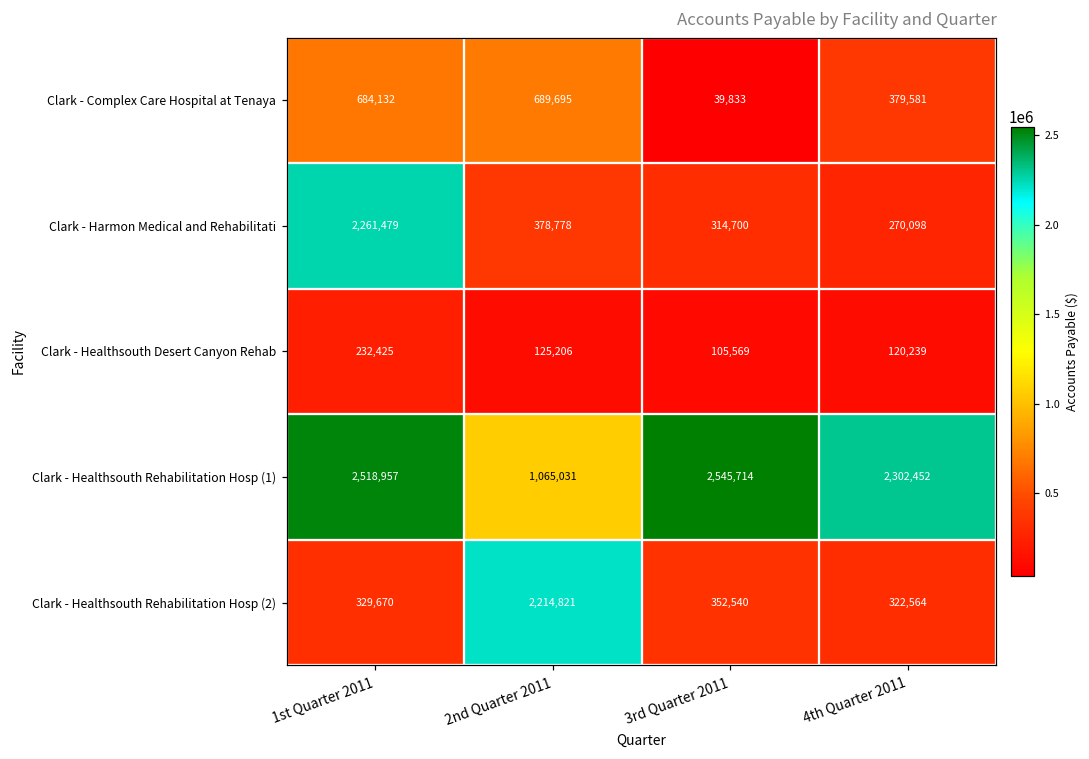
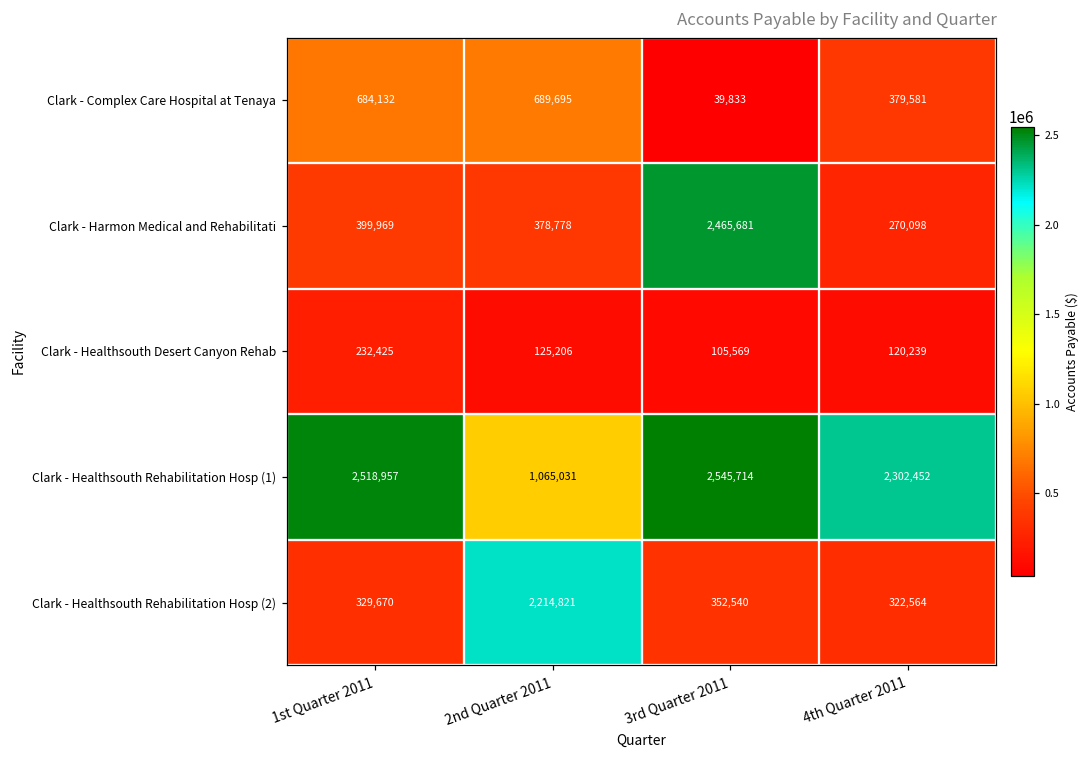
  {
    "Clark - Complex Care Hospital at Tenaya": {
      "1st Quarter 2011": "684,132",
      "2nd Quarter 2011": "689,695",
      "3rd Quarter 2011": "39,833",
      "4th Quarter 2011": "379,581"
    },
    "Clark - Harmon Medical and Rehabilitati": {
-     "1st Quarter 2011": "2,261,479",
+     "1st Quarter 2011": "399,969",
      "2nd Quarter 2011": "378,778",
-     "3rd Quarter 2011": "314,700",
+     "3rd Quarter 2011": "2,465,681",
      "4th Quarter 2011": "270,098"
    },
    "Clark - Healthsouth Desert Canyon Rehab": {
      "1st Quarter 2011": "232,425",
      "2nd Quarter 2011": "125,206",
      "3rd Quarter 2011": "105,569",
      "4th Quarter 2011": "120,239"
    },
    "Clark - Healthsouth Rehabilitation Hosp (1)": {
      "1st Quarter 2011": "2,518,957",
      "2nd Quarter 2011": "1,065,031",
      "3rd Quarter 2011": "2,545,714",
      "4th Quarter 2011": "2,302,452"
    },
    "Clark - Healthsouth Rehabilitation Hosp (2)": {
      "1st Quarter 2011": "329,670",
      "2nd Quarter 2011": "2,214,821",
      "3rd Quarter 2011": "352,540",
      "4th Quarter 2011": "322,564"
    }
  }
